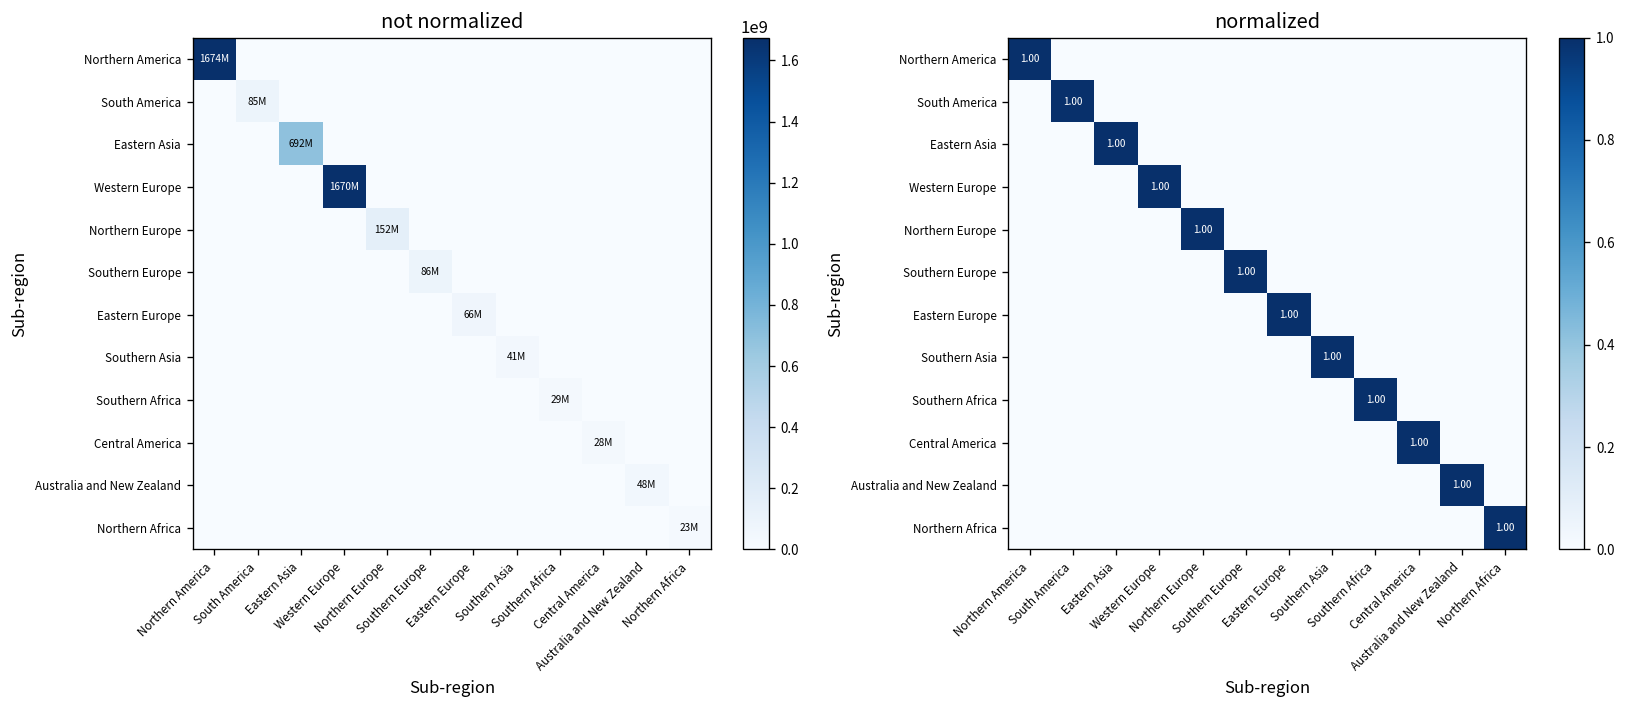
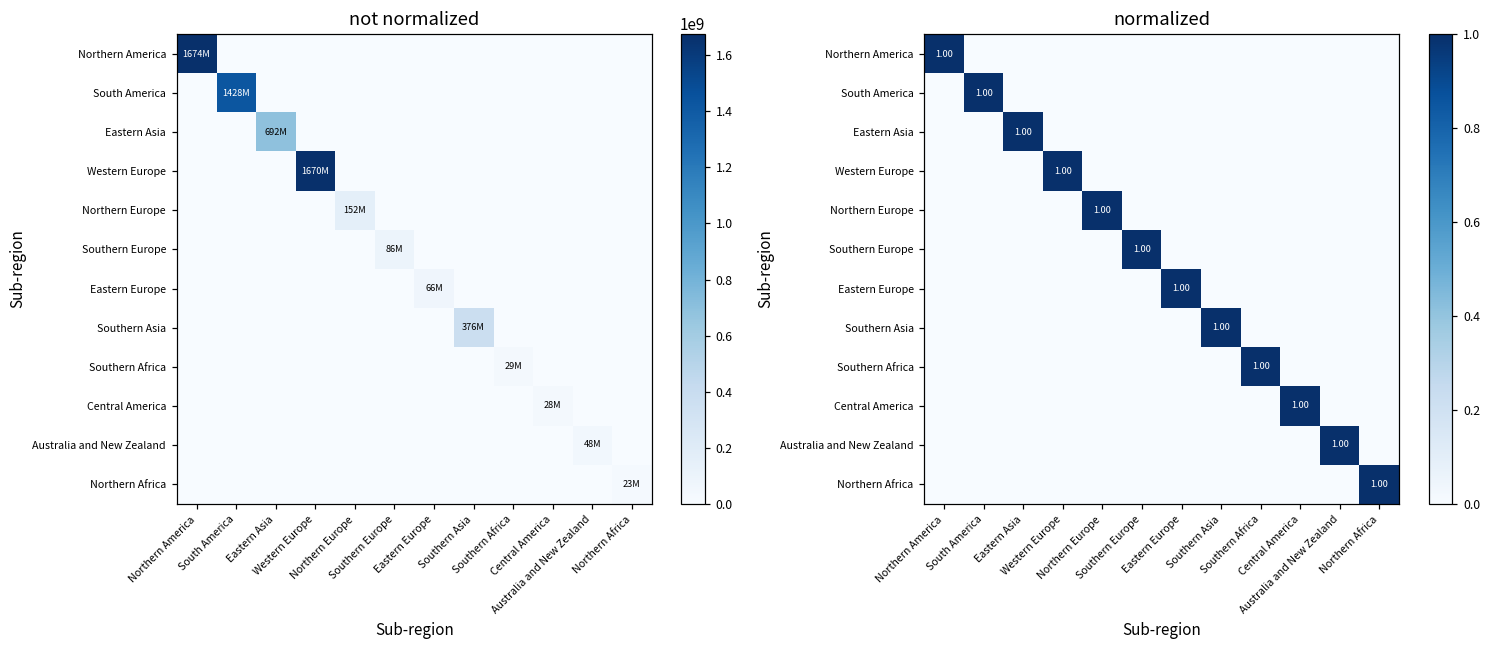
  {
    "not normalized": {
      "Northern America": {
        "Northern America": "1674M"
      },
      "South America": {
-       "South America": "85M"
+       "South America": "1428M"
      },
      "Eastern Asia": {
        "Eastern Asia": "692M"
      },
      "Western Europe": {
        "Western Europe": "1670M"
      },
      "Northern Europe": {
        "Northern Europe": "152M"
      },
      "Southern Europe": {
        "Southern Europe": "86M"
      },
      "Eastern Europe": {
        "Eastern Europe": "66M"
      },
      "Southern Asia": {
-       "Southern Asia": "41M"
+       "Southern Asia": "376M"
      },
      "Southern Africa": {
        "Southern Africa": "29M"
      },
      "Central America": {
        "Central America": "28M"
      },
      "Australia and New Zealand": {
        "Australia and New Zealand": "48M"
      },
      "Northern Africa": {
        "Northern Africa": "23M"
      }
    },
    "normalized": {
      "Northern America": {
        "Northern America": "1.00"
      },
      "South America": {
        "South America": "1.00"
      },
      "Eastern Asia": {
        "Eastern Asia": "1.00"
      },
      "Western Europe": {
        "Western Europe": "1.00"
      },
      "Northern Europe": {
        "Northern Europe": "1.00"
      },
      "Southern Europe": {
        "Southern Europe": "1.00"
      },
      "Eastern Europe": {
        "Eastern Europe": "1.00"
      },
      "Southern Asia": {
        "Southern Asia": "1.00"
      },
      "Southern Africa": {
        "Southern Africa": "1.00"
      },
      "Central America": {
        "Central America": "1.00"
      },
      "Australia and New Zealand": {
        "Australia and New Zealand": "1.00"
      },
      "Northern Africa": {
        "Northern Africa": "1.00"
      }
    }
  }
